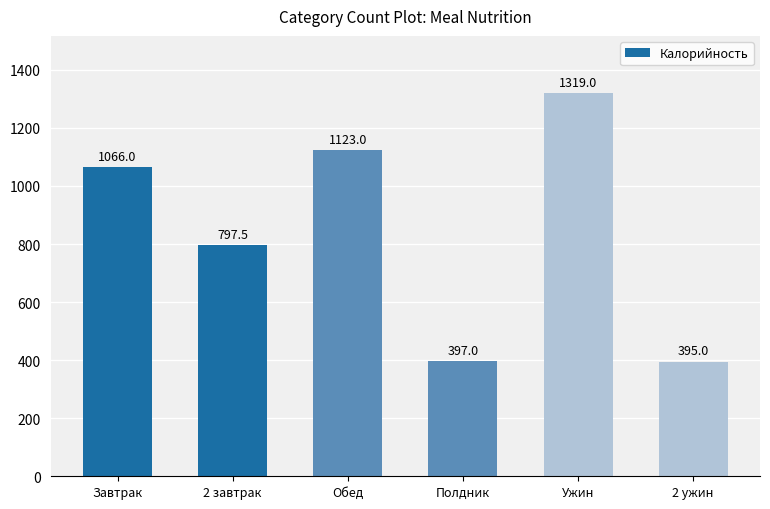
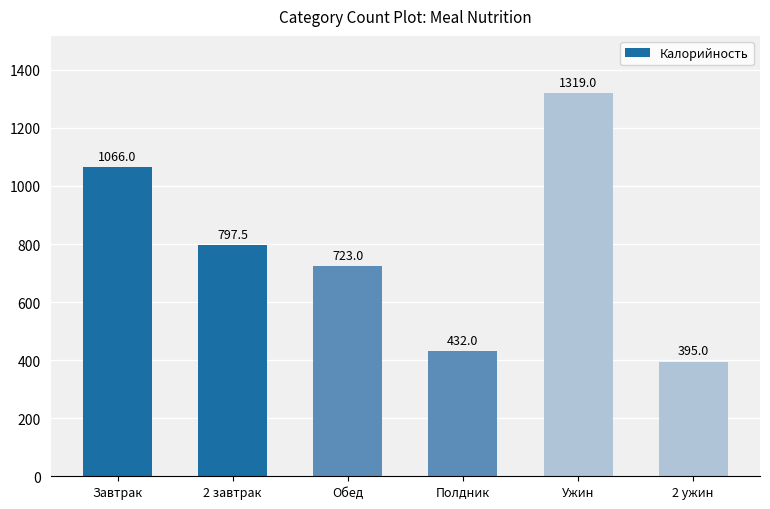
  {
    "Завтрак": 1066.0,
    "2 завтрак": 797.5,
-   "Обед": 1123.0,
-   "Полдник": 397.0,
+   "Обед": 723.0,
+   "Полдник": 432.0,
    "Ужин": 1319.0,
    "2 ужин": 395.0
  }
